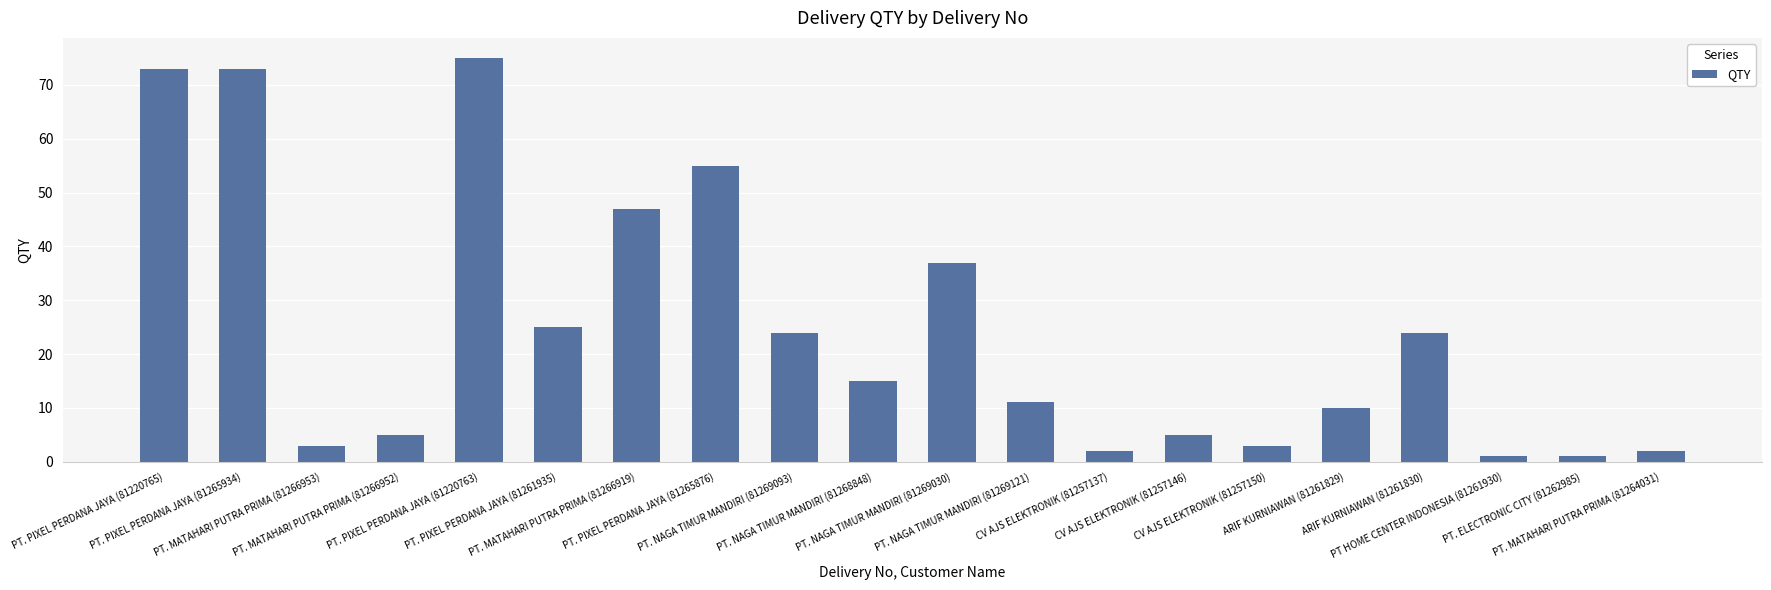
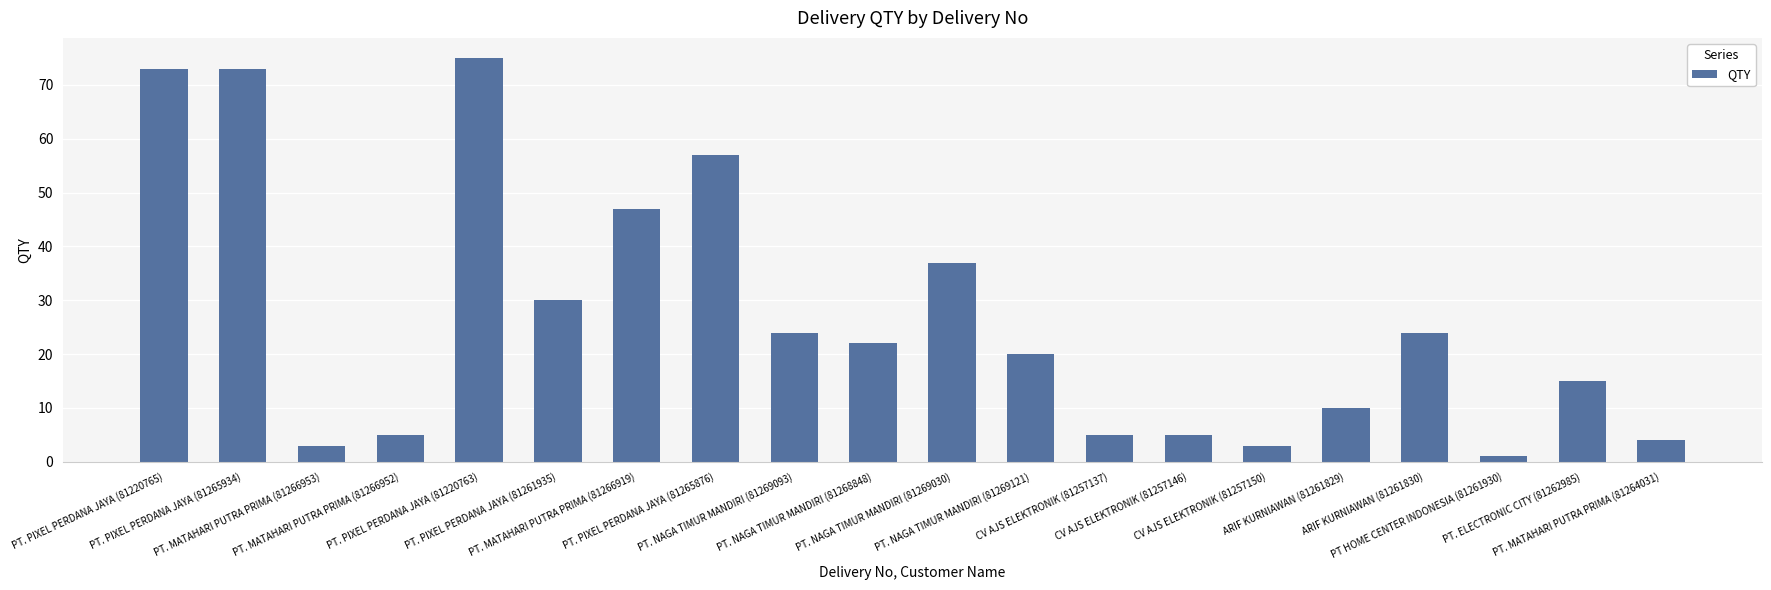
  {
    "PT. PIXEL PERDANA JAYA (81220765)": 73,
    "PT. PIXEL PERDANA JAYA (81265934)": 73,
    "PT. MATAHARI PUTRA PRIMA (81266953)": 3,
    "PT. MATAHARI PUTRA PRIMA (81266952)": 5,
    "PT. PIXEL PERDANA JAYA (81220763)": 75,
-   "PT. PIXEL PERDANA JAYA (81261935)": 25,
+   "PT. PIXEL PERDANA JAYA (81261935)": 30,
    "PT. MATAHARI PUTRA PRIMA (81266919)": 47,
-   "PT. PIXEL PERDANA JAYA (81265876)": 55,
+   "PT. PIXEL PERDANA JAYA (81265876)": 57,
    "PT. NAGA TIMUR MANDIRI (81269093)": 24,
-   "PT. NAGA TIMUR MANDIRI (81268848)": 15,
+   "PT. NAGA TIMUR MANDIRI (81268848)": 22,
    "PT. NAGA TIMUR MANDIRI (81269030)": 37,
-   "PT. NAGA TIMUR MANDIRI (81269121)": 11,
-   "CV AJS ELEKTRONIK (81257137)": 2,
+   "PT. NAGA TIMUR MANDIRI (81269121)": 20,
+   "CV AJS ELEKTRONIK (81257137)": 5,
    "CV AJS ELEKTRONIK (81257146)": 5,
    "CV AJS ELEKTRONIK (81257150)": 3,
    "ARIF KURNIAWAN (81261829)": 10,
    "ARIF KURNIAWAN (81261830)": 24,
    "PT HOME CENTER INDONESIA (81261930)": 1,
-   "PT. ELECTRONIC CITY (81262985)": 1,
-   "PT. MATAHARI PUTRA PRIMA (81264031)": 2
+   "PT. ELECTRONIC CITY (81262985)": 15,
+   "PT. MATAHARI PUTRA PRIMA (81264031)": 4
  }
